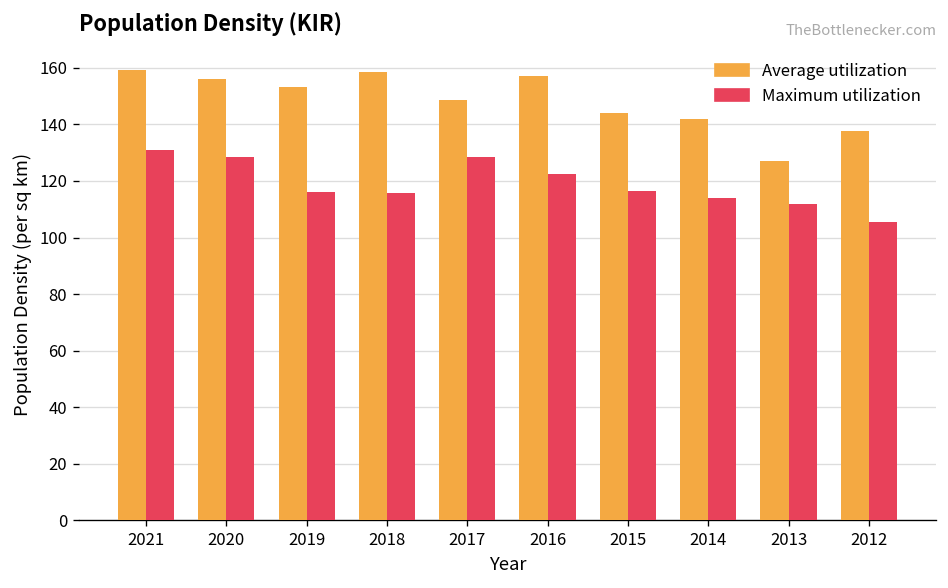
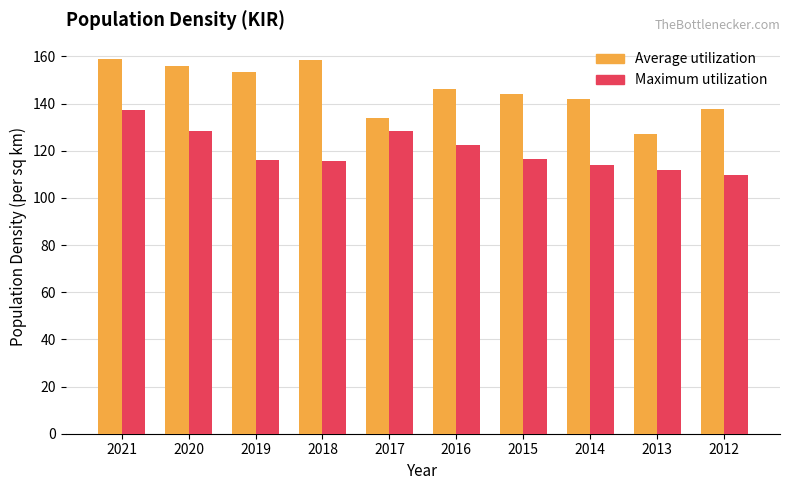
  {
    "Average utilization": {
      "2021": 159,
      "2020": 156,
      "2019": 153,
      "2018": 159,
-     "2017": 149,
-     "2016": 157,
+     "2017": 134,
+     "2016": 146,
      "2015": 144,
      "2014": 142,
      "2013": 127,
      "2012": 138
    },
    "Maximum utilization": {
-     "2021": 131,
+     "2021": 137,
      "2020": 128,
      "2019": 116,
      "2018": 116,
      "2017": 128,
      "2016": 123,
      "2015": 116,
      "2014": 114,
      "2013": 112,
-     "2012": 105
+     "2012": 110
    }
  }
